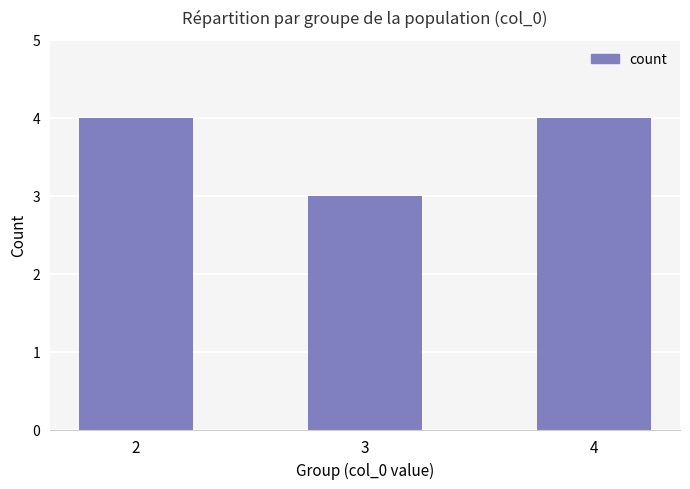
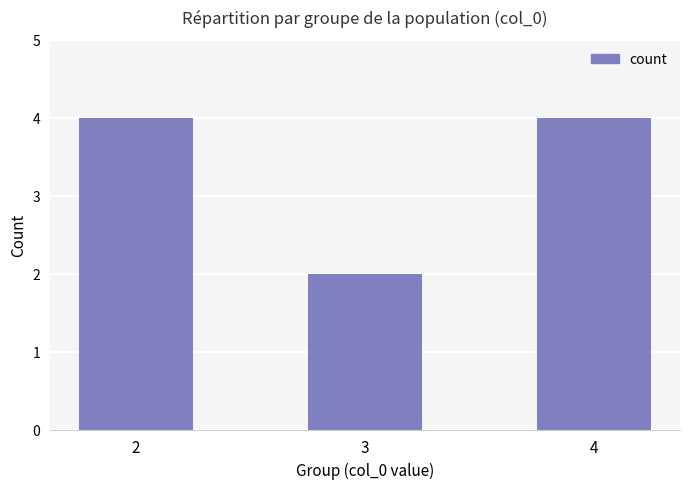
  {
    "2": 4,
-   "3": 3,
+   "3": 2,
    "4": 4
  }
